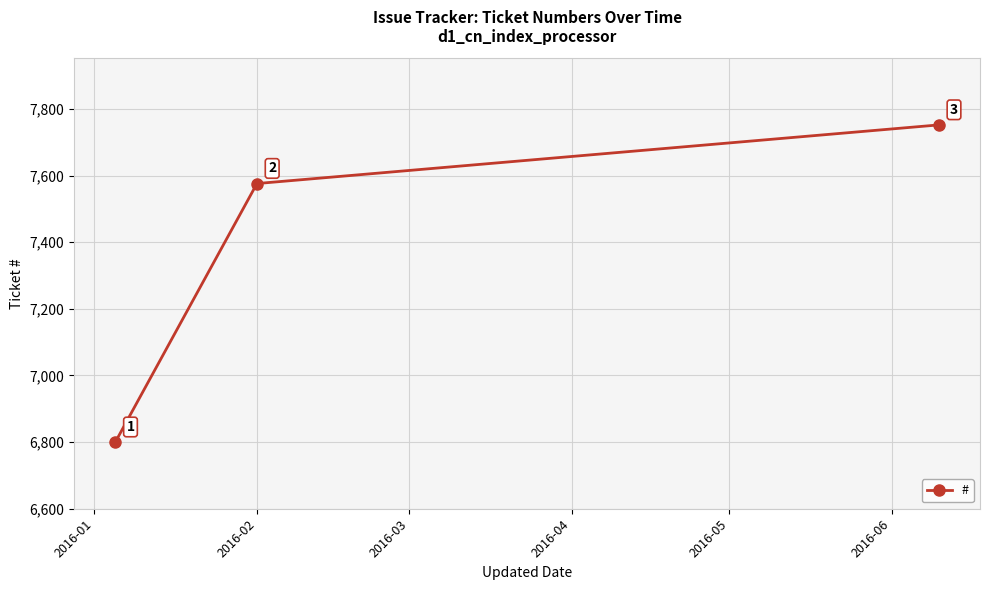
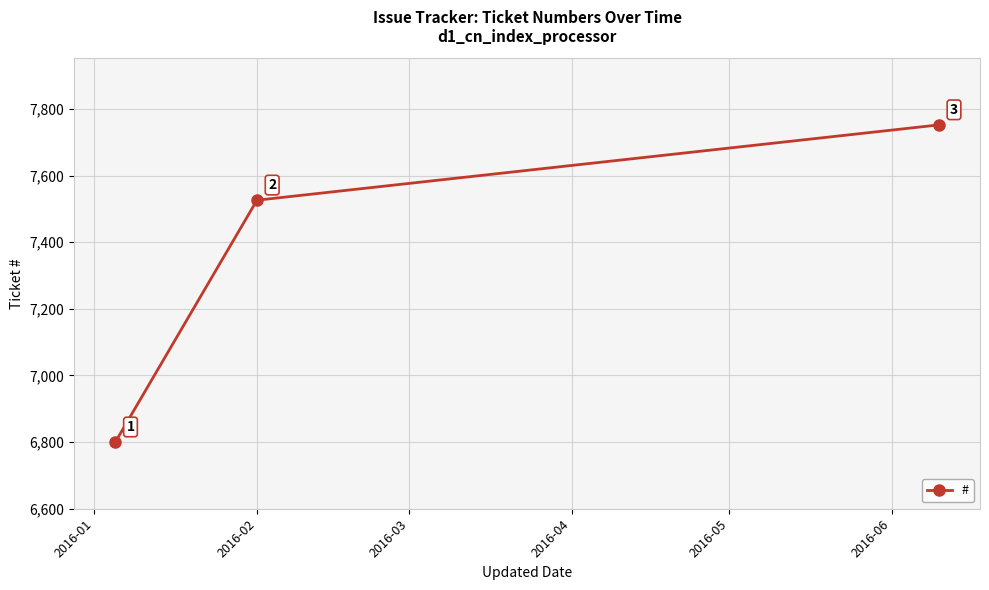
  {
-   "2016-02": "7,580"
+   "2016-02": "7,530"
  }
